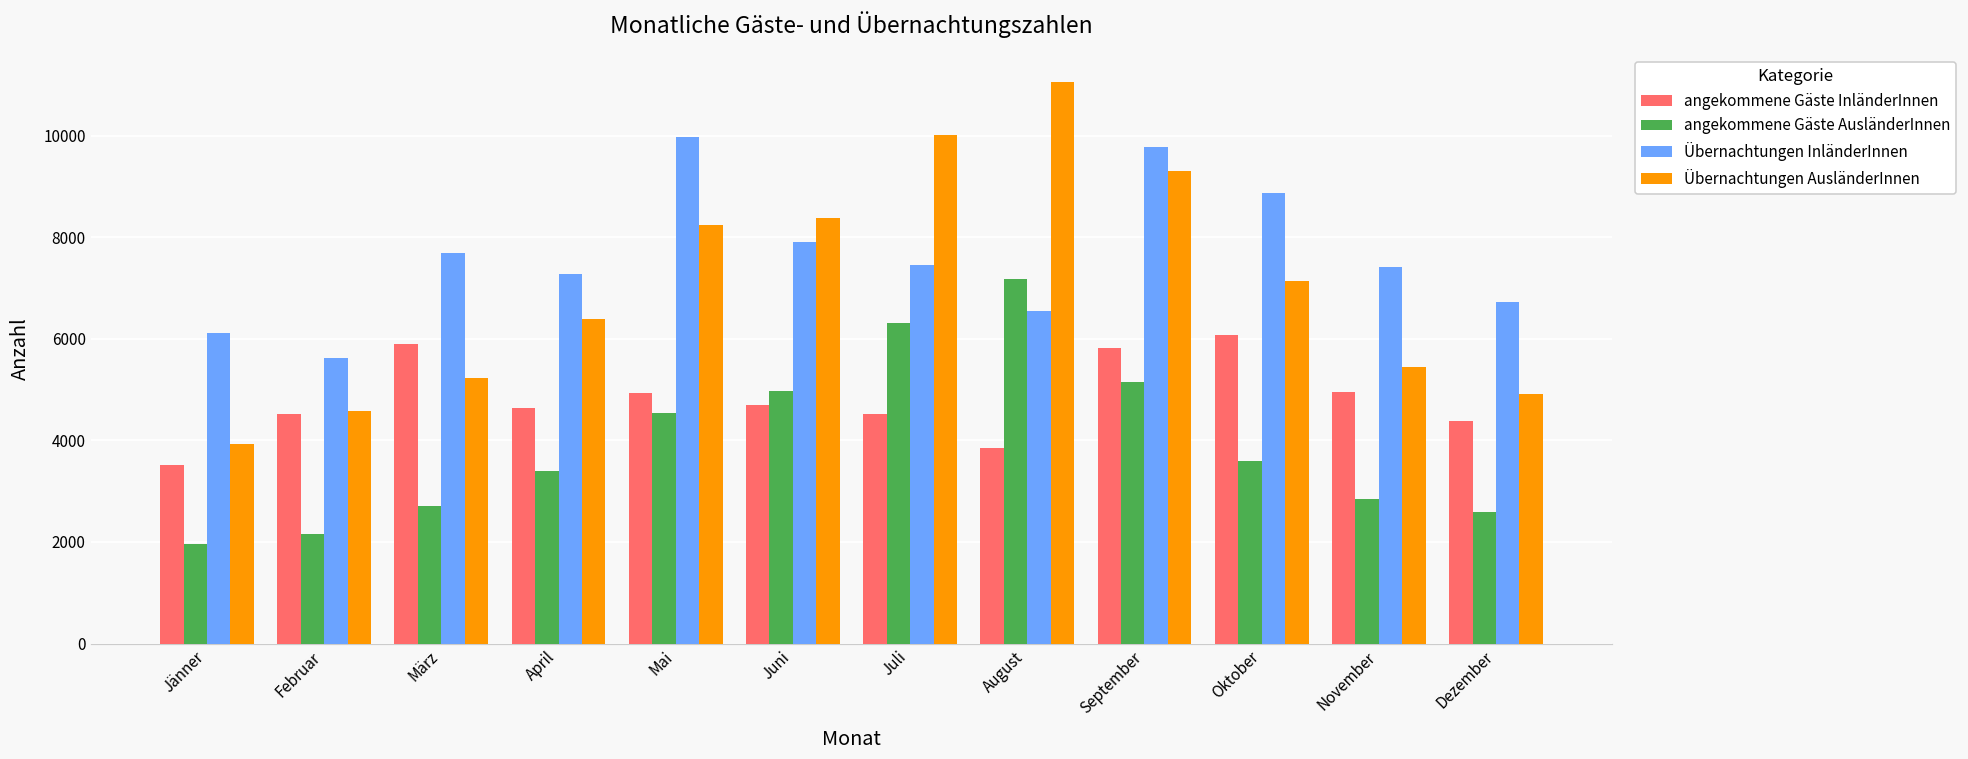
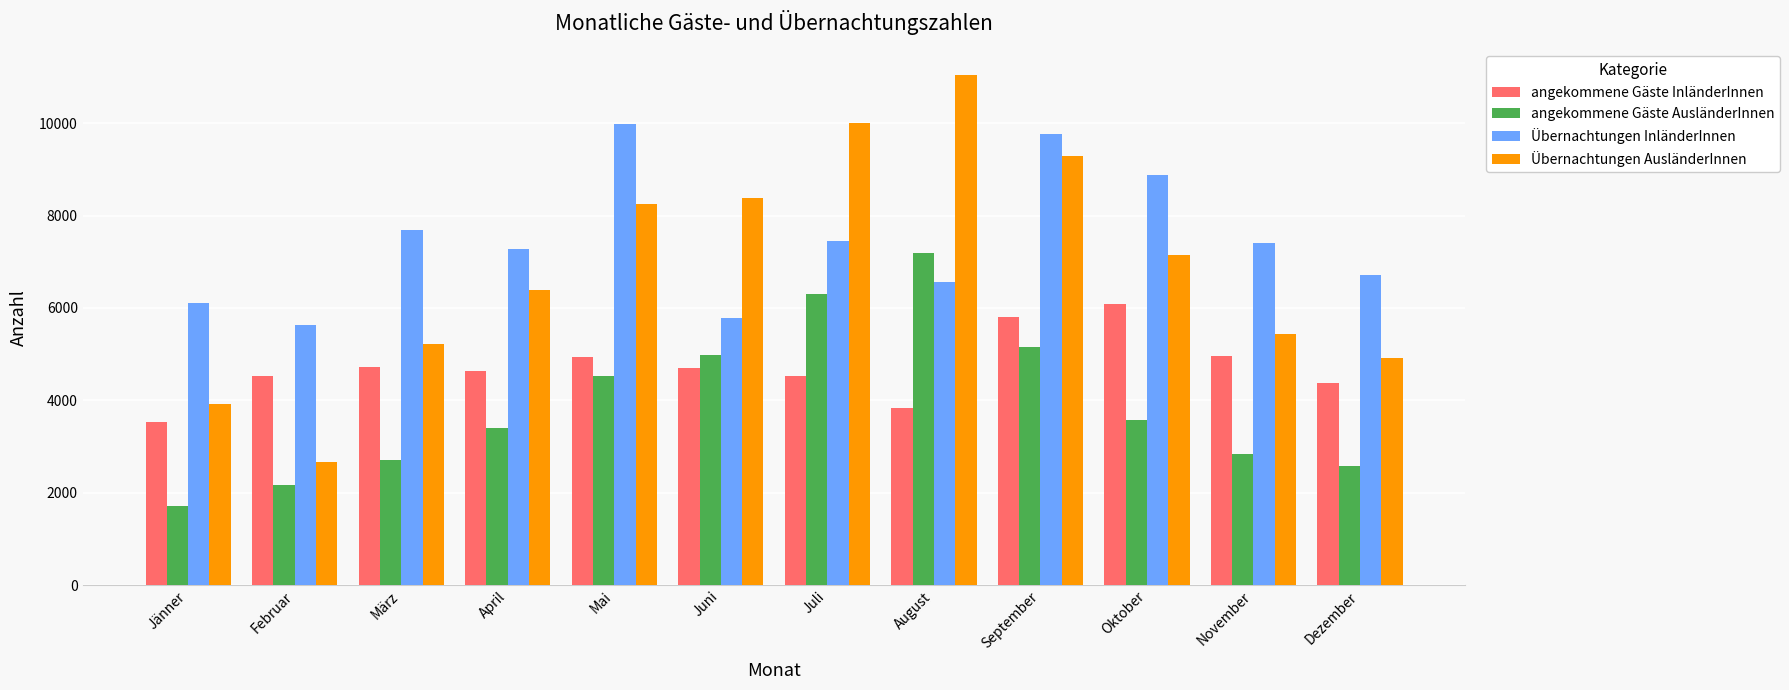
  {
    "angekommene Gäste InländerInnen": {
      "Jänner": 3500,
      "Februar": 4500,
-     "März": 5900,
+     "März": 4700,
      "April": 4600,
      "Mai": 4900,
      "Juni": 4700,
      "Juli": 4500,
      "August": 3800,
      "September": 5800,
      "Oktober": 6100,
      "November": 5000,
      "Dezember": 4400
    },
    "angekommene Gäste AusländerInnen": {
-     "Jänner": 2000,
+     "Jänner": 1700,
      "Februar": 2200,
      "März": 2700,
      "April": 3400,
      "Mai": 4500,
      "Juni": 5000,
      "Juli": 6300,
      "August": 7200,
      "September": 5100,
      "Oktober": 3600,
      "November": 2800,
      "Dezember": 2600
    },
    "Übernachtungen InländerInnen": {
      "Jänner": 6100,
      "Februar": 5600,
      "März": 7700,
      "April": 7300,
      "Mai": 10000,
-     "Juni": 7900,
+     "Juni": 5800,
      "Juli": 7500,
      "August": 6600,
      "September": 9800,
      "Oktober": 8900,
      "November": 7400,
      "Dezember": 6700
    },
    "Übernachtungen AusländerInnen": {
      "Jänner": 3900,
-     "Februar": 4600,
+     "Februar": 2700,
      "März": 5200,
      "April": 6400,
      "Mai": 8200,
      "Juni": 8400,
      "Juli": 10000,
      "August": 11000,
      "September": 9300,
      "Oktober": 7100,
      "November": 5400,
      "Dezember": 4900
    }
  }
